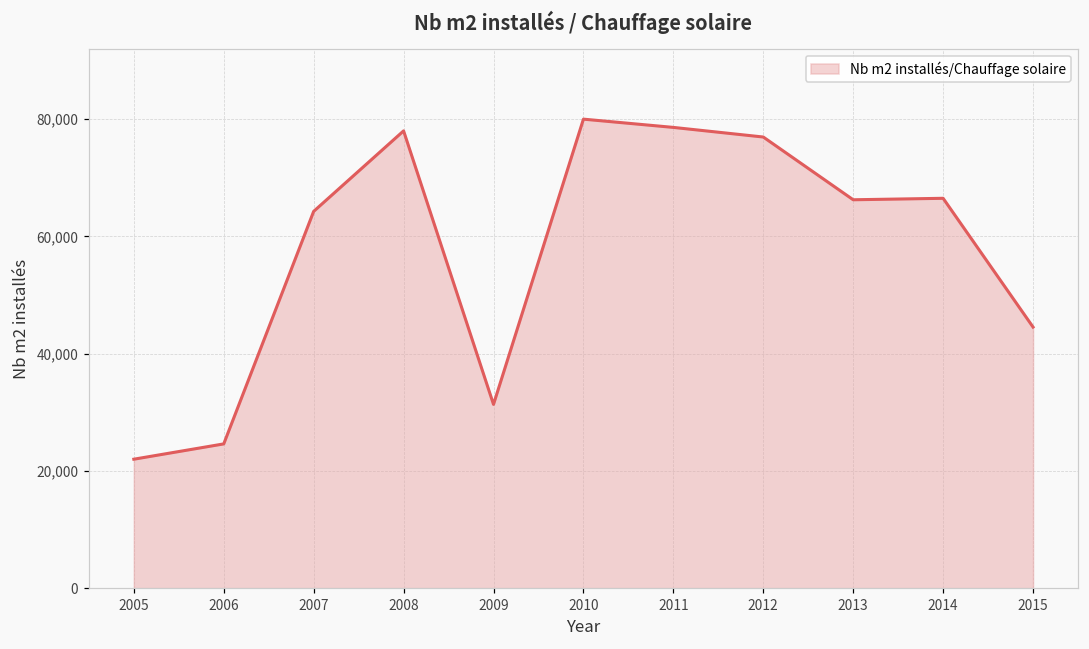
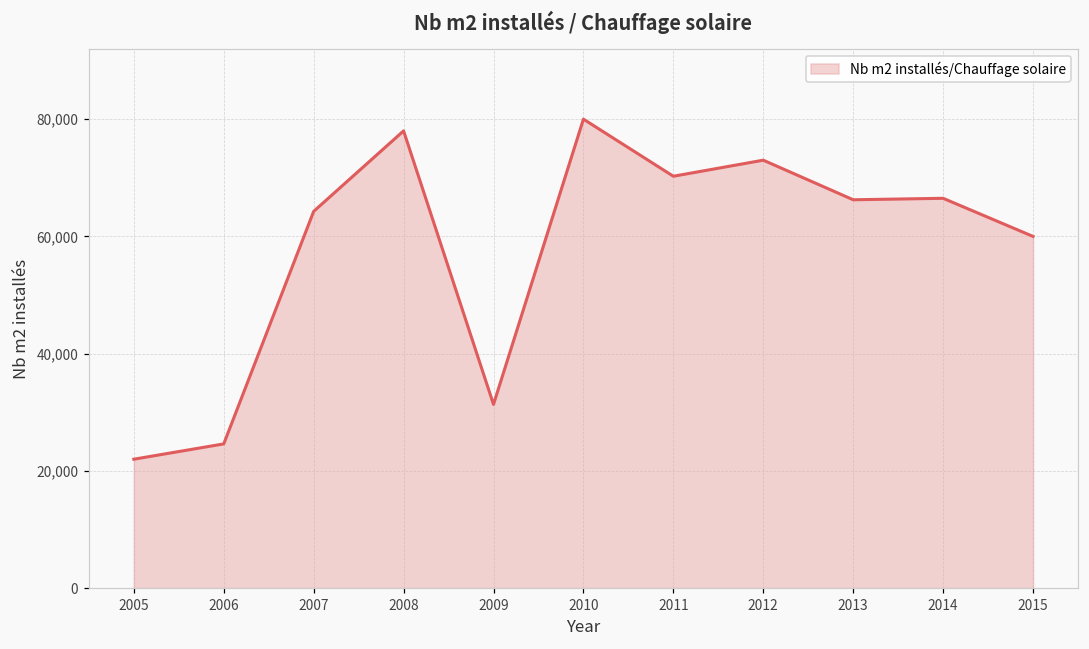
  {
    "2005": "22,000",
    "2006": "25,000",
    "2007": "64,000",
    "2008": "78,000",
    "2009": "31,000",
    "2010": "80,000",
-   "2011": "79,000",
-   "2012": "77,000",
+   "2011": "70,000",
+   "2012": "73,000",
    "2013": "66,000",
    "2014": "67,000",
-   "2015": "45,000"
+   "2015": "60,000"
  }
